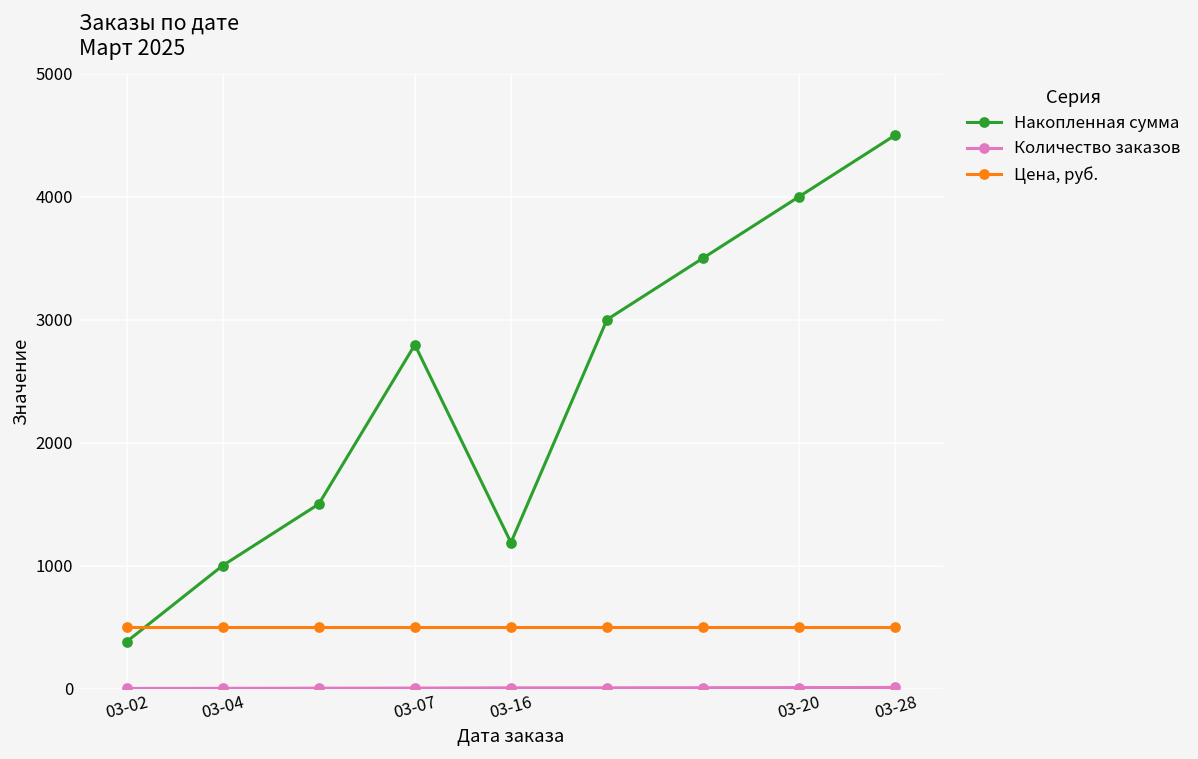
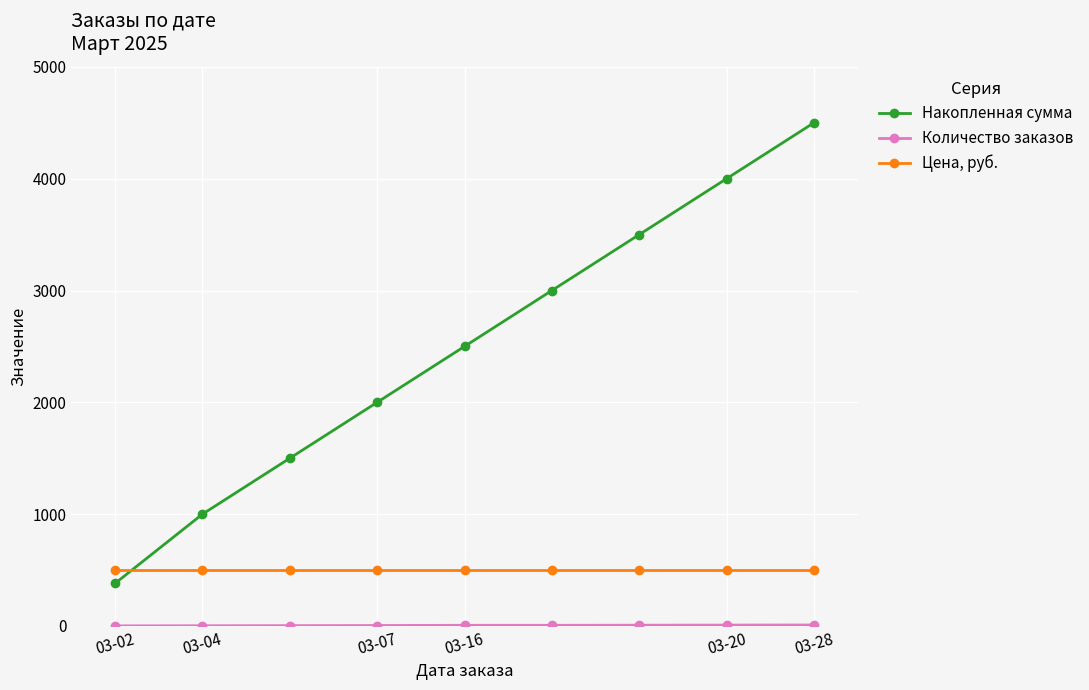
  {
    "Накопленная сумма": {
      "03-02": 380,
      "03-04": 1000,
-     "03-07": 2800,
-     "03-16": 1190,
+     "03-07": 2000,
+     "03-16": 2500,
      "03-20": 4000,
      "03-28": 4500
    },
    "Количество заказов": {
      "03-02": 0,
      "03-04": 0,
      "03-07": 0,
      "03-16": 10,
      "03-20": 10,
      "03-28": 10
    },
    "Цена, руб.": {
      "03-02": 500,
      "03-04": 500,
      "03-07": 500,
      "03-16": 500,
      "03-20": 500,
      "03-28": 500
    }
  }
